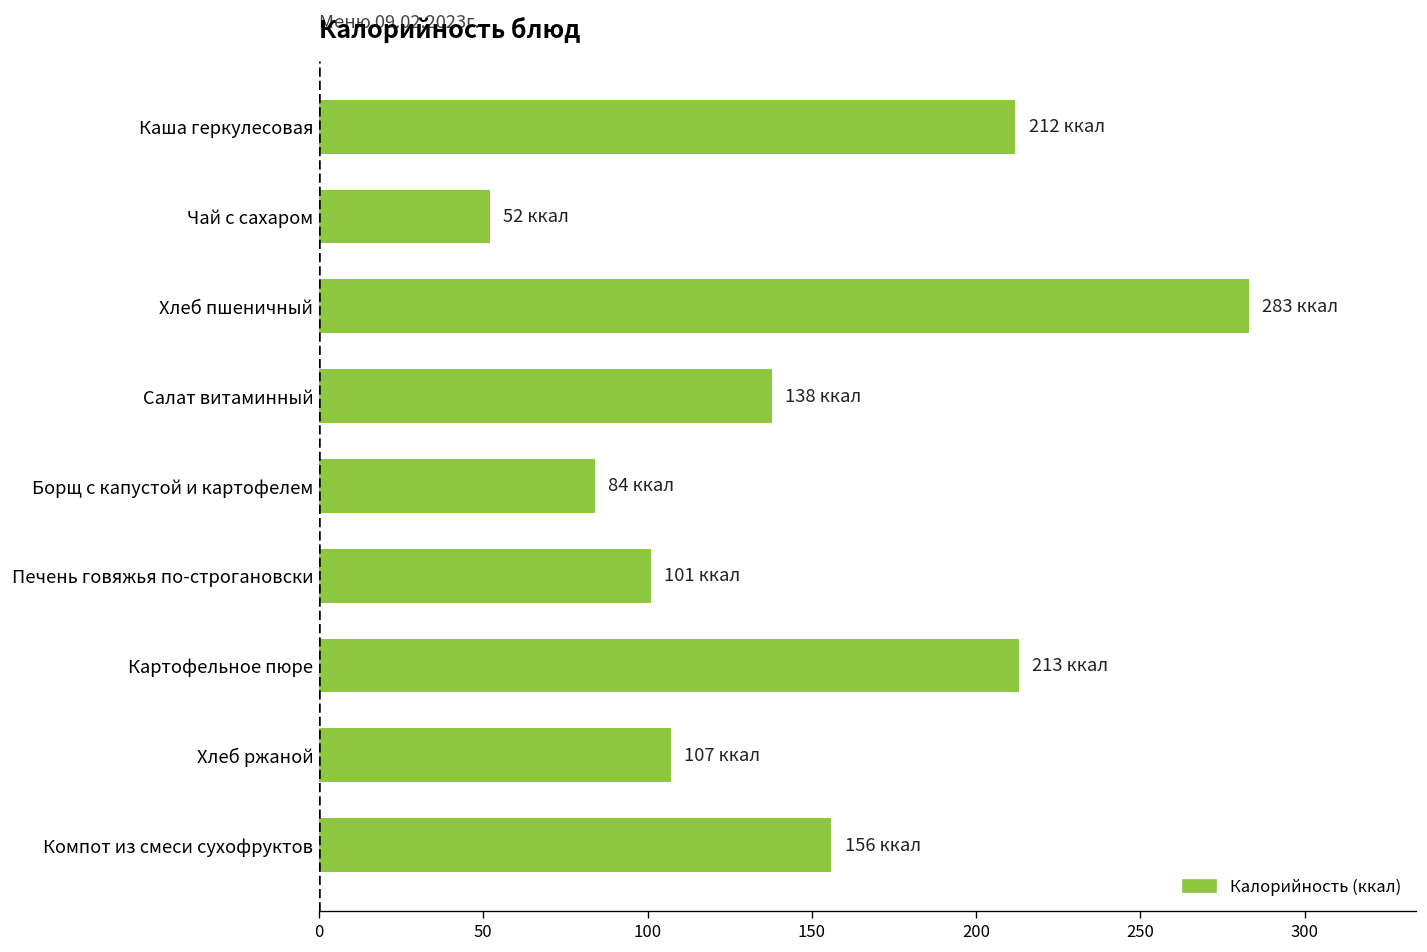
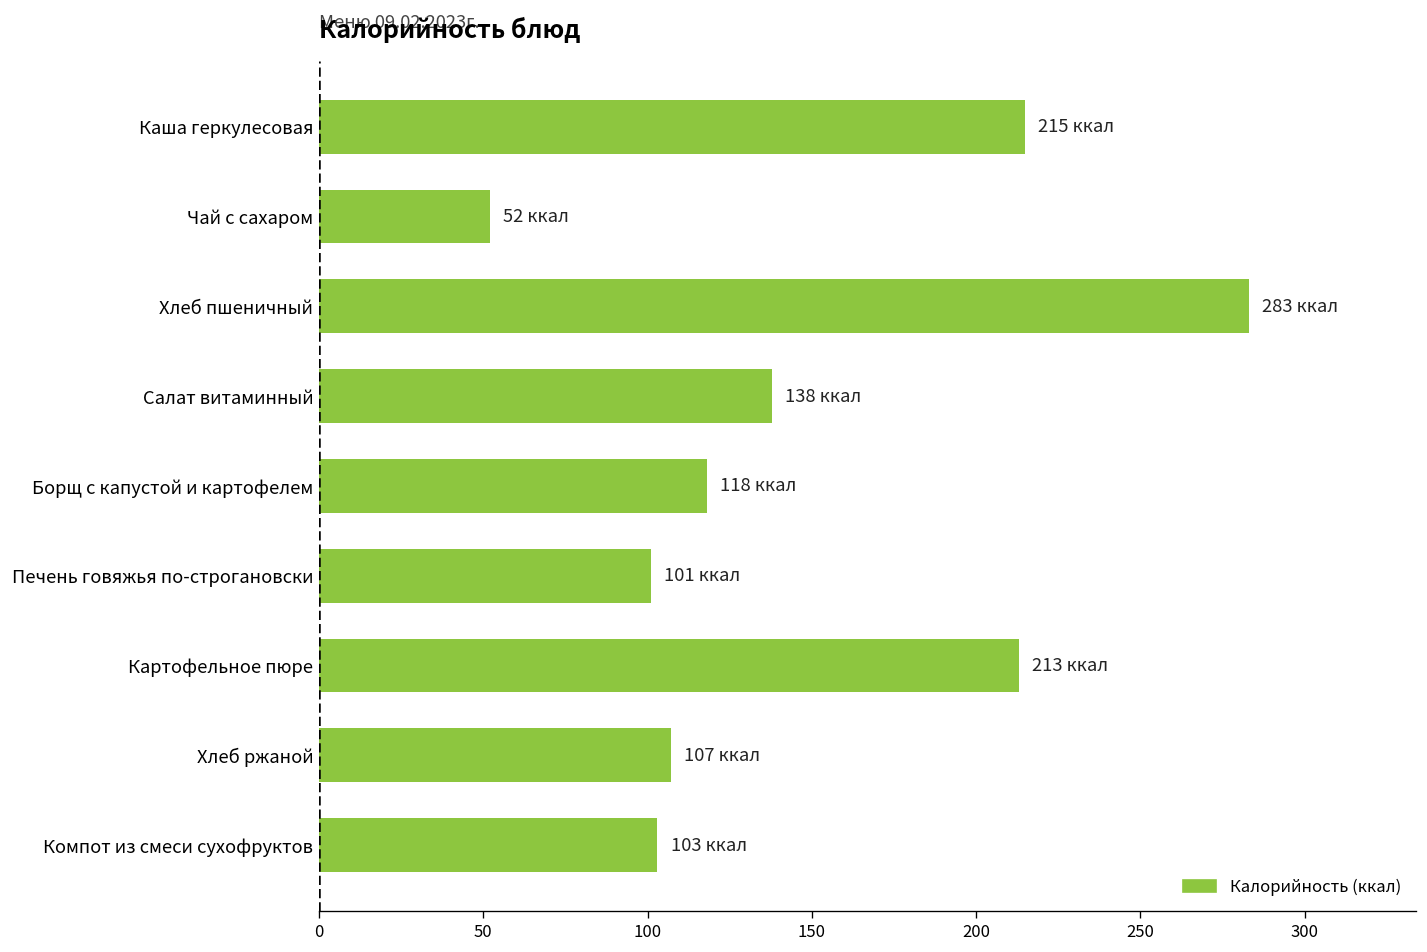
  {
-   "Каша геркулесовая": 212,
+   "Каша геркулесовая": 215,
    "Чай с сахаром": 52,
    "Хлеб пшеничный": 283,
    "Салат витаминный": 138,
-   "Борщ с капустой и картофелем": 84,
+   "Борщ с капустой и картофелем": 118,
    "Печень говяжья по-строгановски": 101,
    "Картофельное пюре": 213,
    "Хлеб ржаной": 107,
-   "Компот из смеси сухофруктов": 156
+   "Компот из смеси сухофруктов": 103
  }
